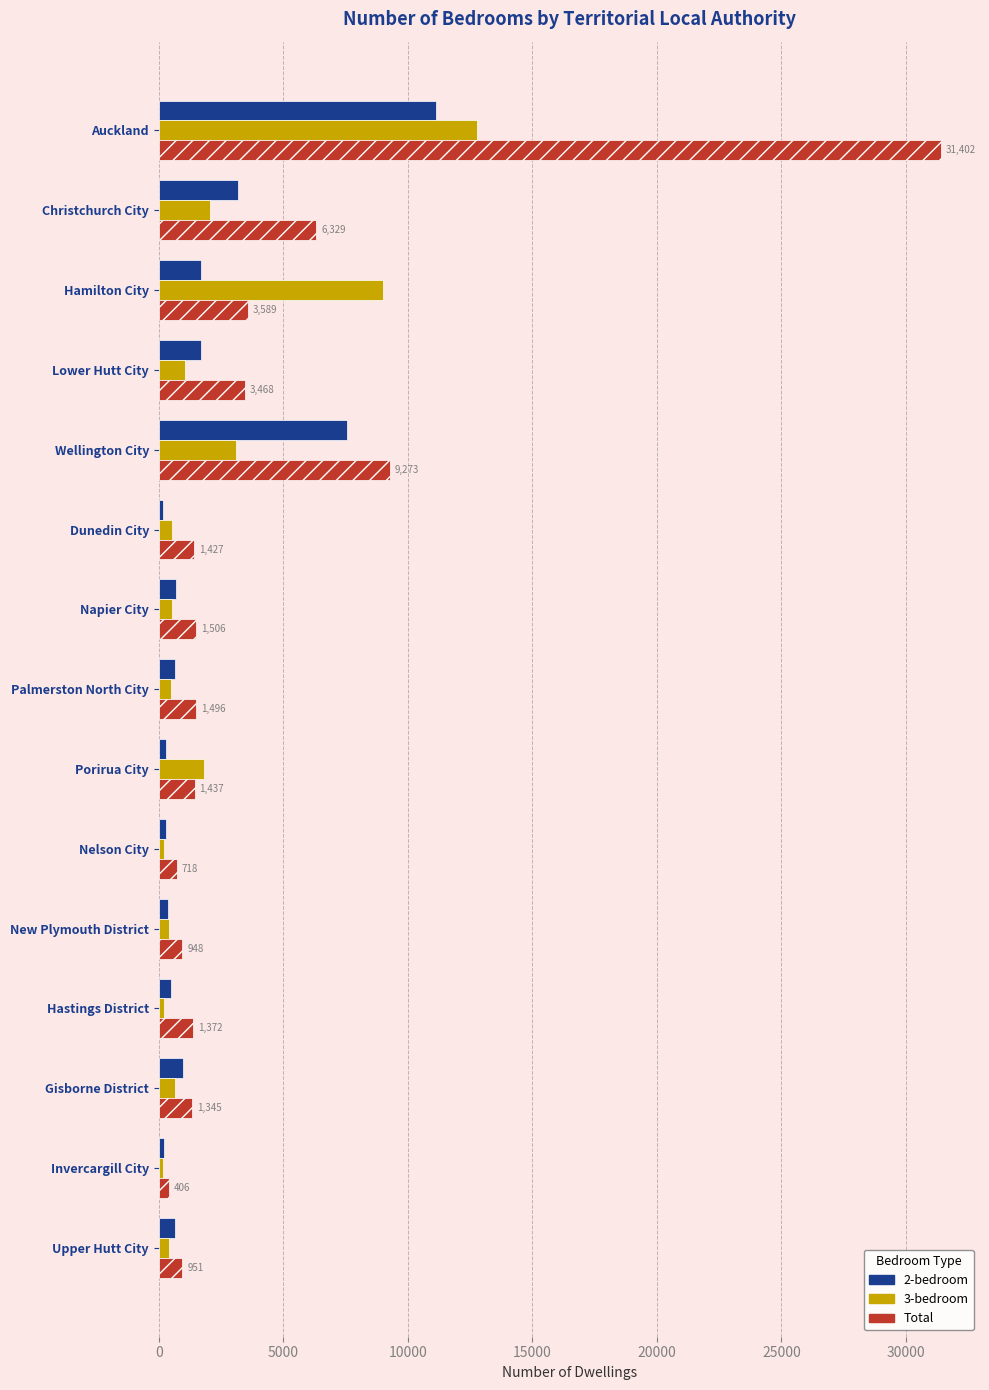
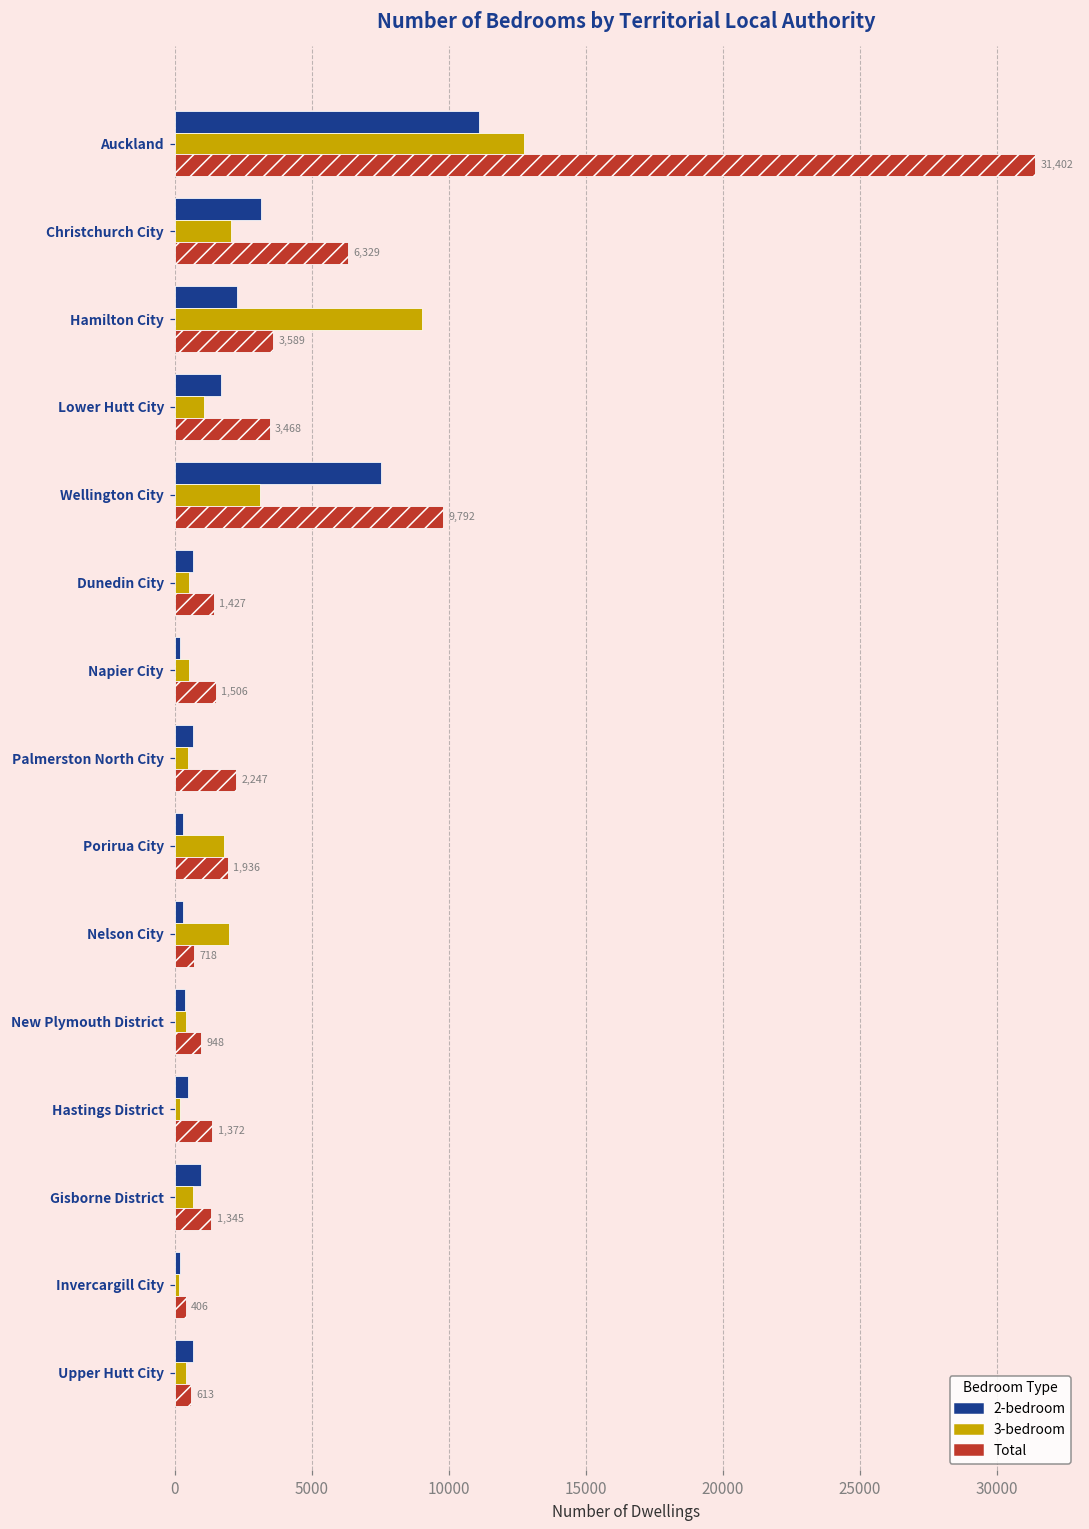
  {
    "2-bedroom": {
      "Auckland": "11100",
      "Christchurch City": "3200",
-     "Hamilton City": "1700",
+     "Hamilton City": "2300",
      "Lower Hutt City": "1700",
      "Wellington City": "7500",
-     "Dunedin City": "200",
-     "Napier City": "700",
+     "Dunedin City": "700",
+     "Napier City": "200",
      "Palmerston North City": "700",
      "Porirua City": "300",
      "Nelson City": "300",
      "New Plymouth District": "400",
      "Hastings District": "500",
      "Gisborne District": "1000",
      "Invercargill City": "200",
      "Upper Hutt City": "700"
    },
    "3-bedroom": {
      "Auckland": "12800",
      "Christchurch City": "2000",
      "Hamilton City": "9000",
      "Lower Hutt City": "1100",
      "Wellington City": "3100",
      "Dunedin City": "500",
      "Napier City": "500",
      "Palmerston North City": "500",
      "Porirua City": "1800",
-     "Nelson City": "200",
+     "Nelson City": "2000",
      "New Plymouth District": "400",
      "Hastings District": "200",
      "Gisborne District": "700",
      "Invercargill City": "200",
      "Upper Hutt City": "400"
    },
    "Total": {
      "Auckland": "31,402",
      "Christchurch City": "6,329",
      "Hamilton City": "3,589",
      "Lower Hutt City": "3,468",
-     "Wellington City": "9,273",
+     "Wellington City": "9,792",
      "Dunedin City": "1,427",
      "Napier City": "1,506",
-     "Palmerston North City": "1,496",
-     "Porirua City": "1,437",
+     "Palmerston North City": "2,247",
+     "Porirua City": "1,936",
      "Nelson City": "718",
      "New Plymouth District": "948",
      "Hastings District": "1,372",
      "Gisborne District": "1,345",
      "Invercargill City": "406",
-     "Upper Hutt City": "951"
+     "Upper Hutt City": "613"
    }
  }
